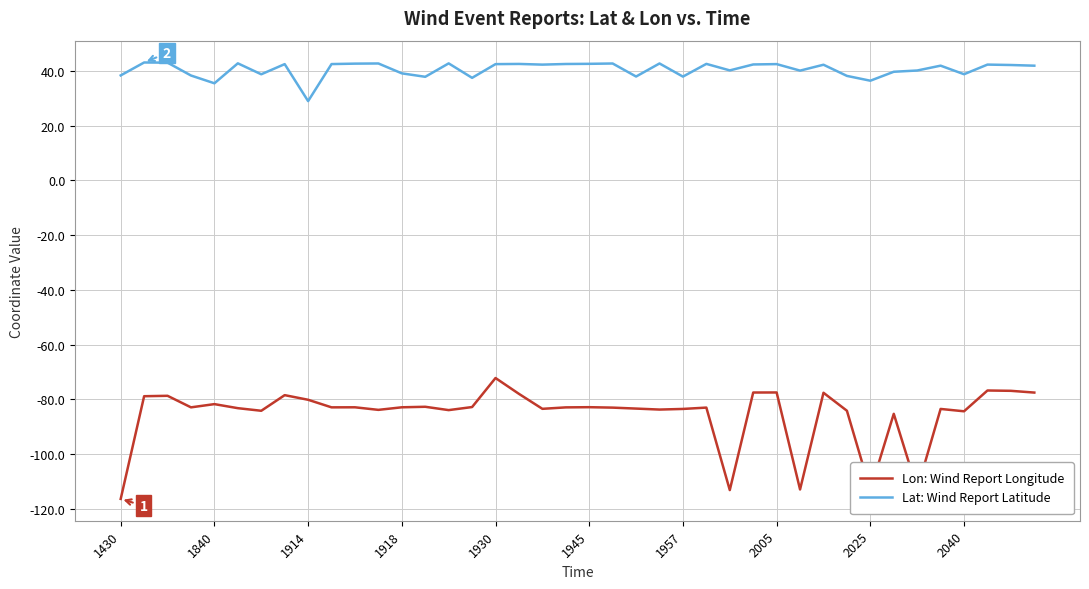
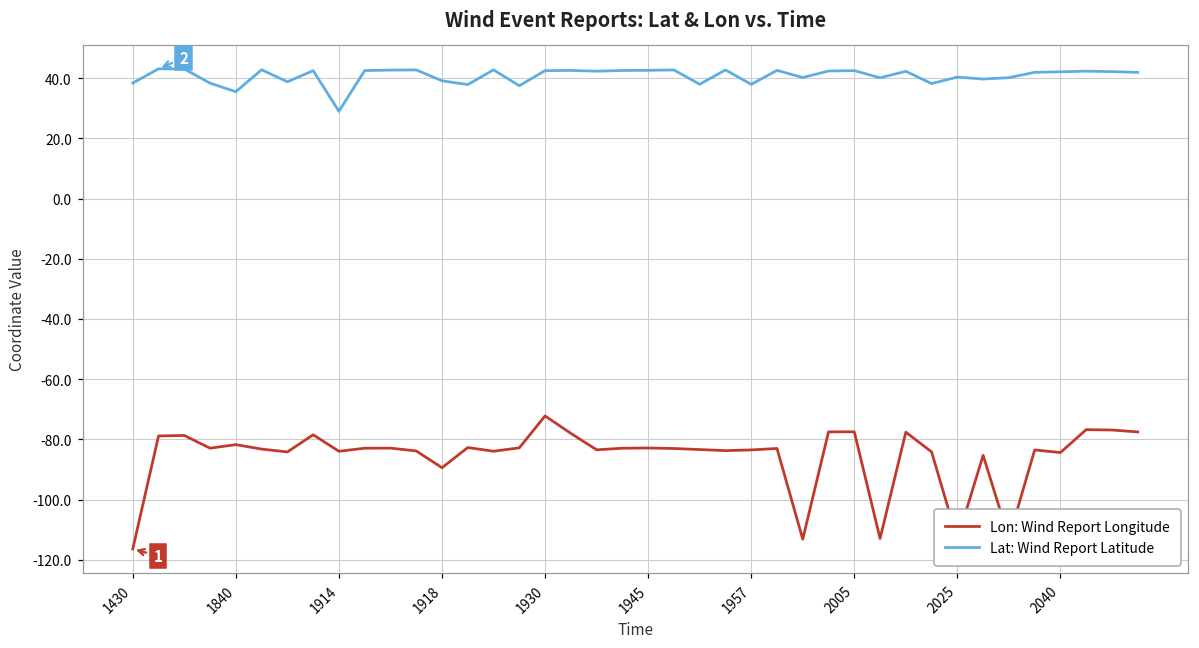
  {
    "Lon: Wind Report Longitude": {
      "1840": -82,
-     "1914": -80,
-     "1918": -83,
+     "1914": -84,
+     "1918": -89,
      "1930": -72,
      "1945": -83,
      "1957": -84,
      "2005": -78,
      "2040": -84
    },
    "Lat: Wind Report Latitude": {
      "1430": 38,
      "1840": 35,
      "1914": 29,
      "1918": 39,
      "1930": 42,
      "1945": 43,
      "1957": 38,
      "2005": 43,
-     "2025": 36,
-     "2040": 39
+     "2025": 40,
+     "2040": 42
    }
  }
